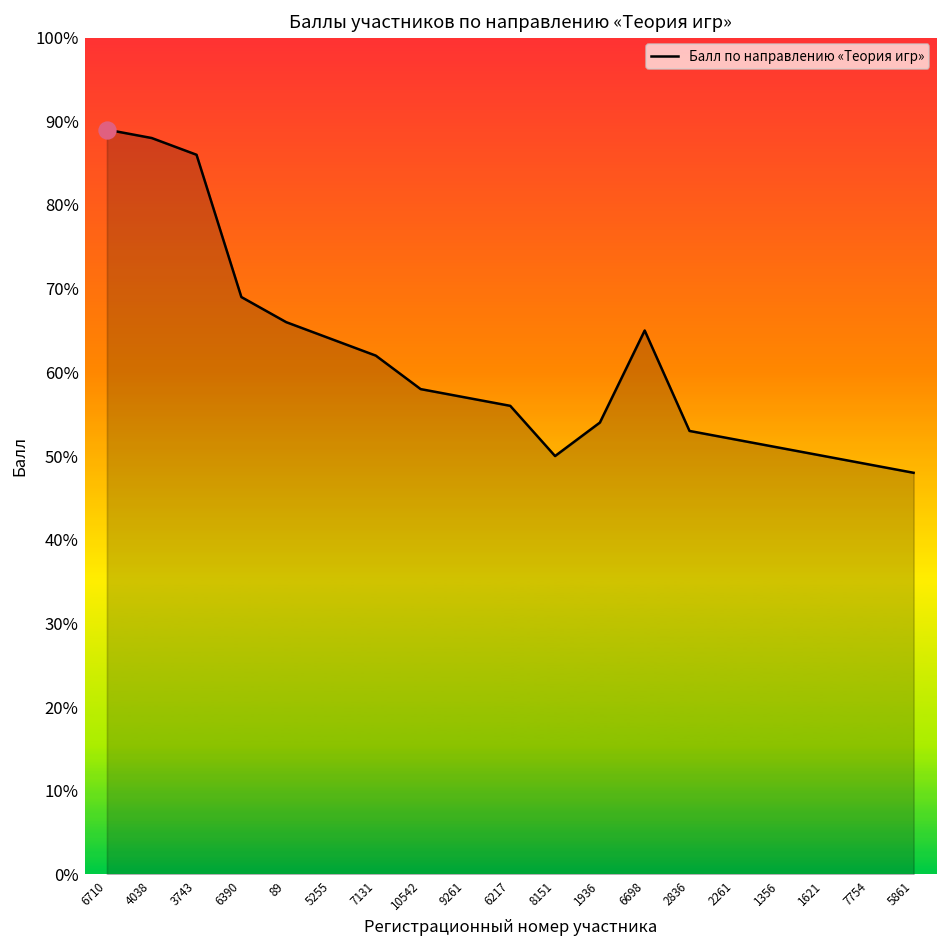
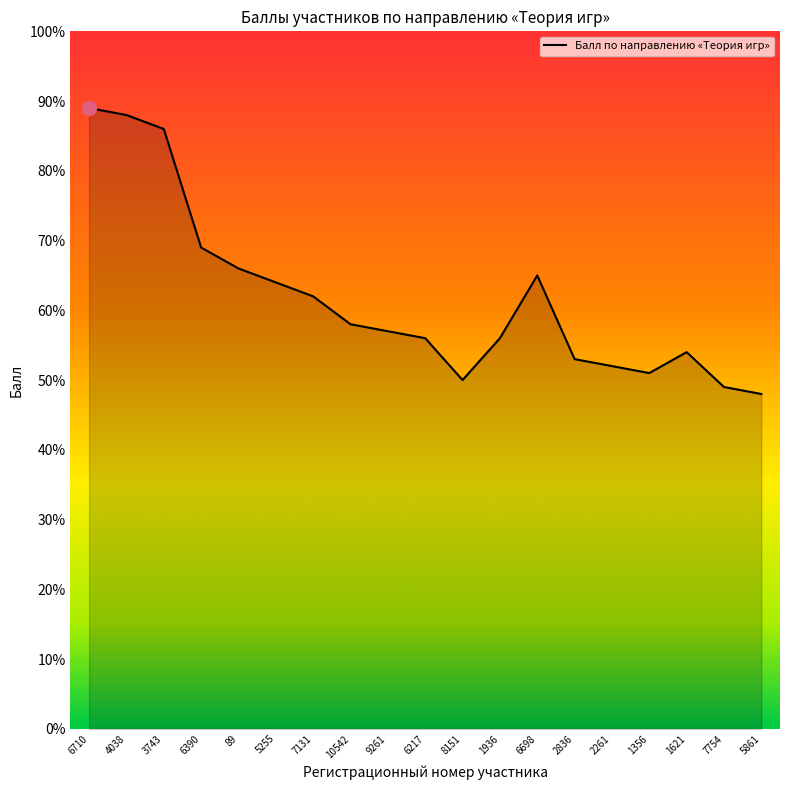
  {
    "Балл по направлению «Теория игр»": {
      "4038": "88%",
      "3743": "86%",
      "6390": "69%",
      "89": "66%",
      "5255": "64%",
      "7131": "62%",
      "10542": "58%",
      "9261": "57%",
      "6217": "56%",
      "8151": "50%",
-     "1936": "54%",
+     "1936": "56%",
      "6698": "65%",
      "2836": "53%",
      "2261": "52%",
      "1356": "51%",
-     "1621": "50%",
+     "1621": "54%",
      "7754": "49%",
      "5861": "48%"
    }
  }
